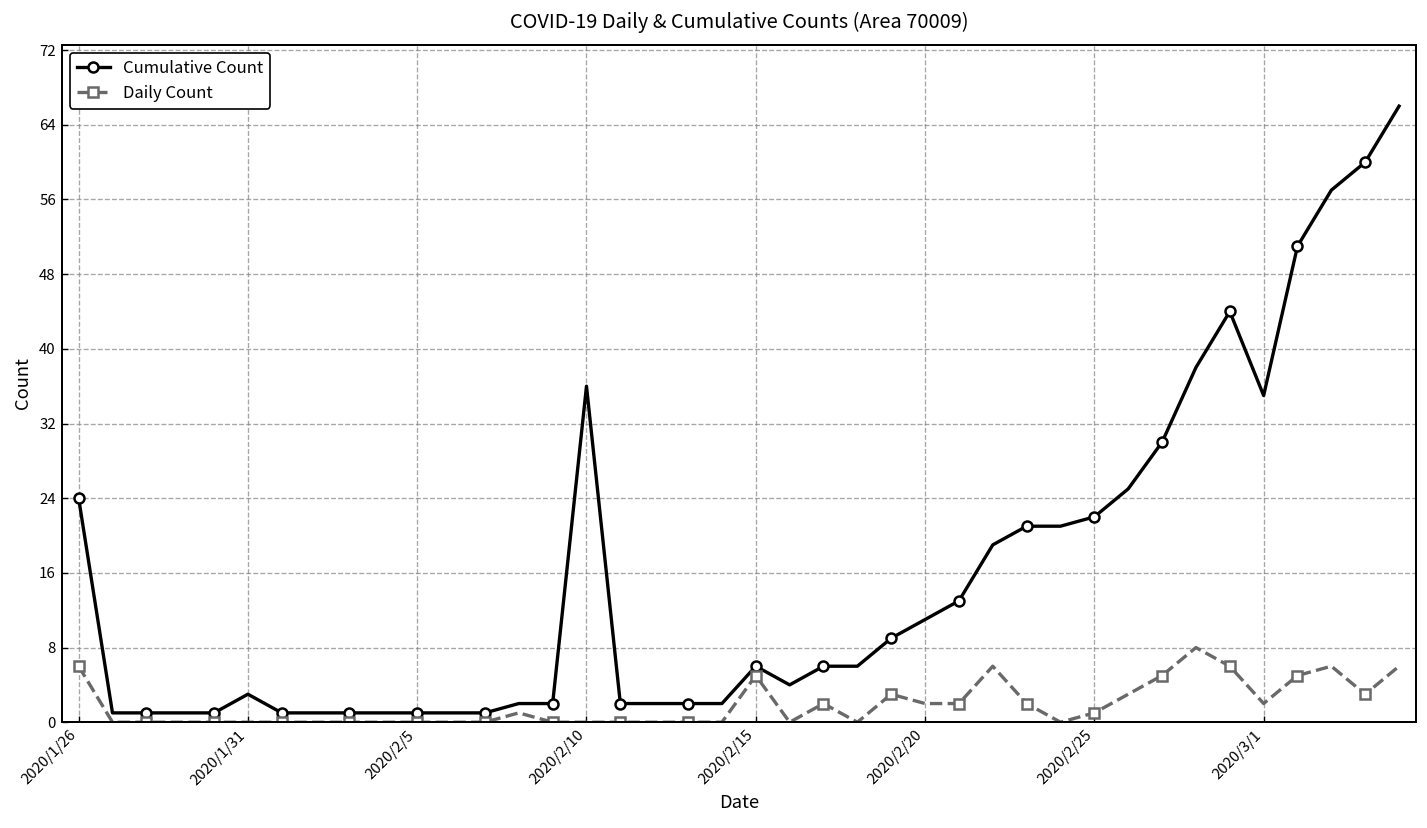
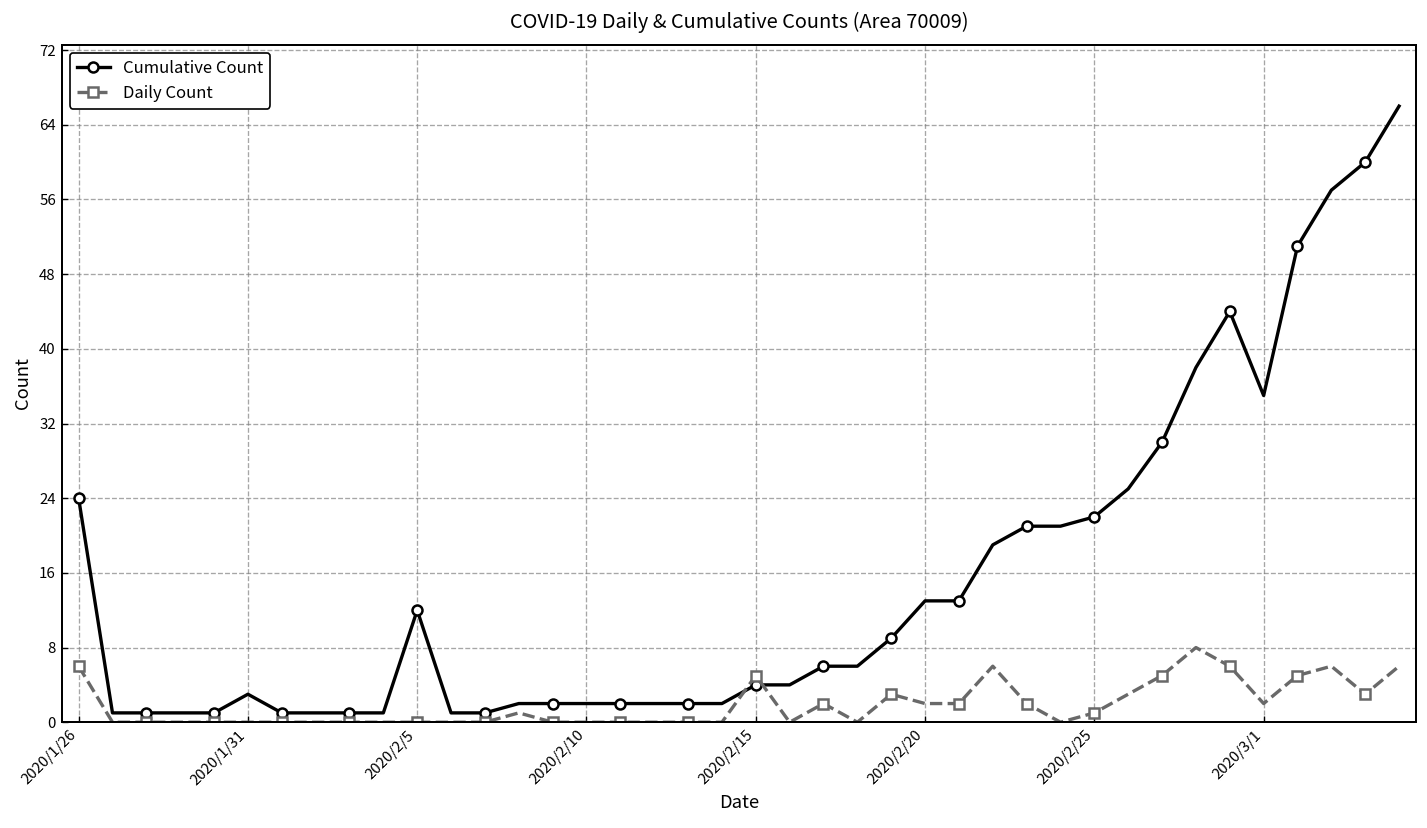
  {
    "Cumulative Count": {
      "2020/1/26": 24,
      "2020/1/31": 3,
-     "2020/2/5": 1,
-     "2020/2/10": 36,
-     "2020/2/15": 6,
-     "2020/2/20": 11,
+     "2020/2/5": 12,
+     "2020/2/10": 2,
+     "2020/2/15": 4,
+     "2020/2/20": 13,
      "2020/2/25": 22,
      "2020/3/1": 35
    },
    "Daily Count": {
      "2020/1/26": 6,
      "2020/1/31": 0,
      "2020/2/5": 0,
      "2020/2/10": 0,
      "2020/2/15": 5,
      "2020/2/20": 2,
      "2020/2/25": 1,
      "2020/3/1": 2
    }
  }
